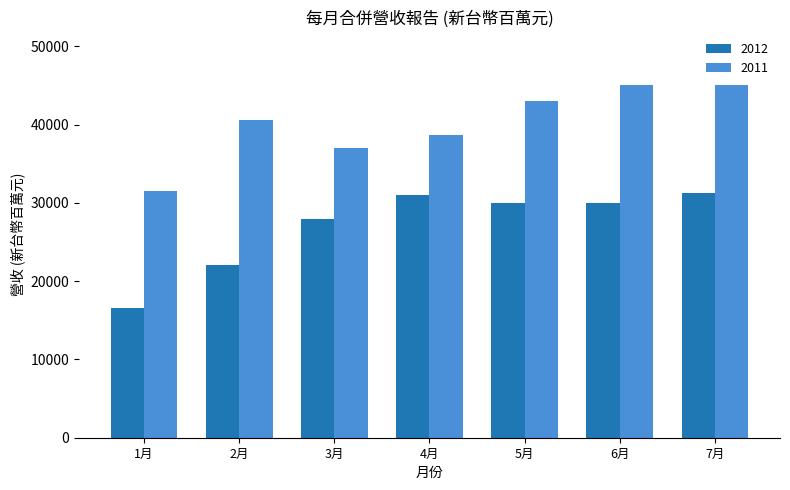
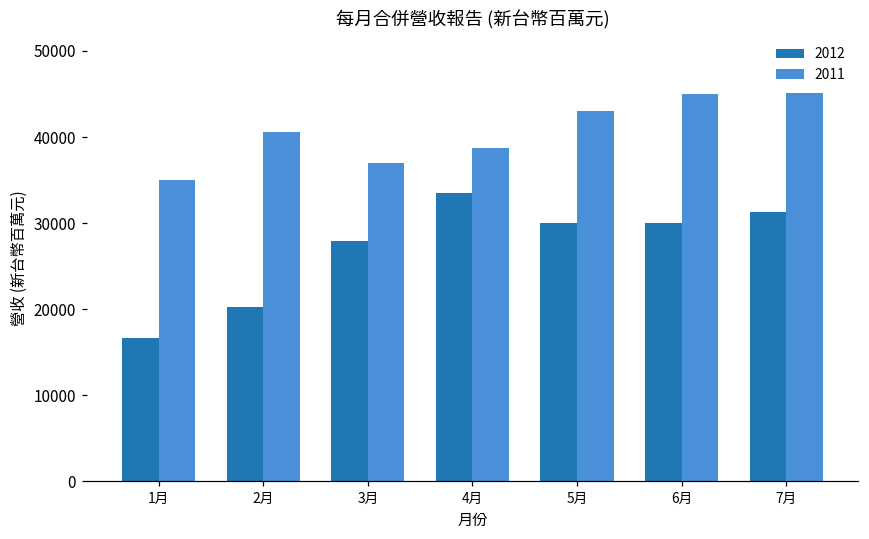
  {
    "2012": {
      "1月": 17000,
-     "2月": 22000,
+     "2月": 20000,
      "3月": 28000,
-     "4月": 31000,
+     "4月": 34000,
      "5月": 30000,
      "6月": 30000,
      "7月": 31000
    },
    "2011": {
-     "1月": 32000,
+     "1月": 35000,
      "2月": 41000,
      "3月": 37000,
      "4月": 39000,
      "5月": 43000,
      "6月": 45000,
      "7月": 45000
    }
  }
